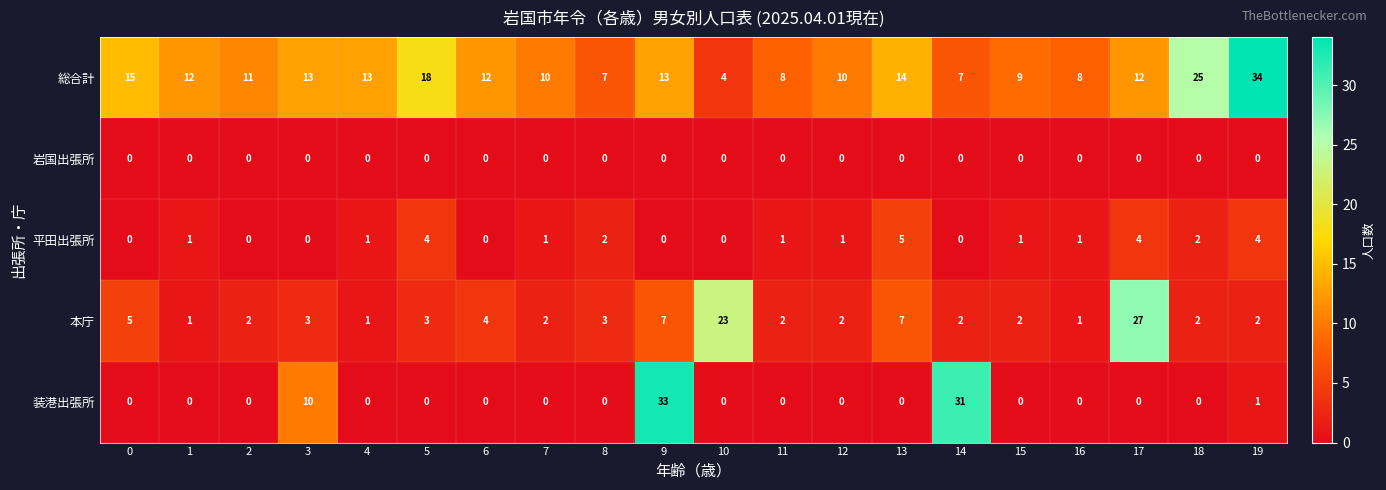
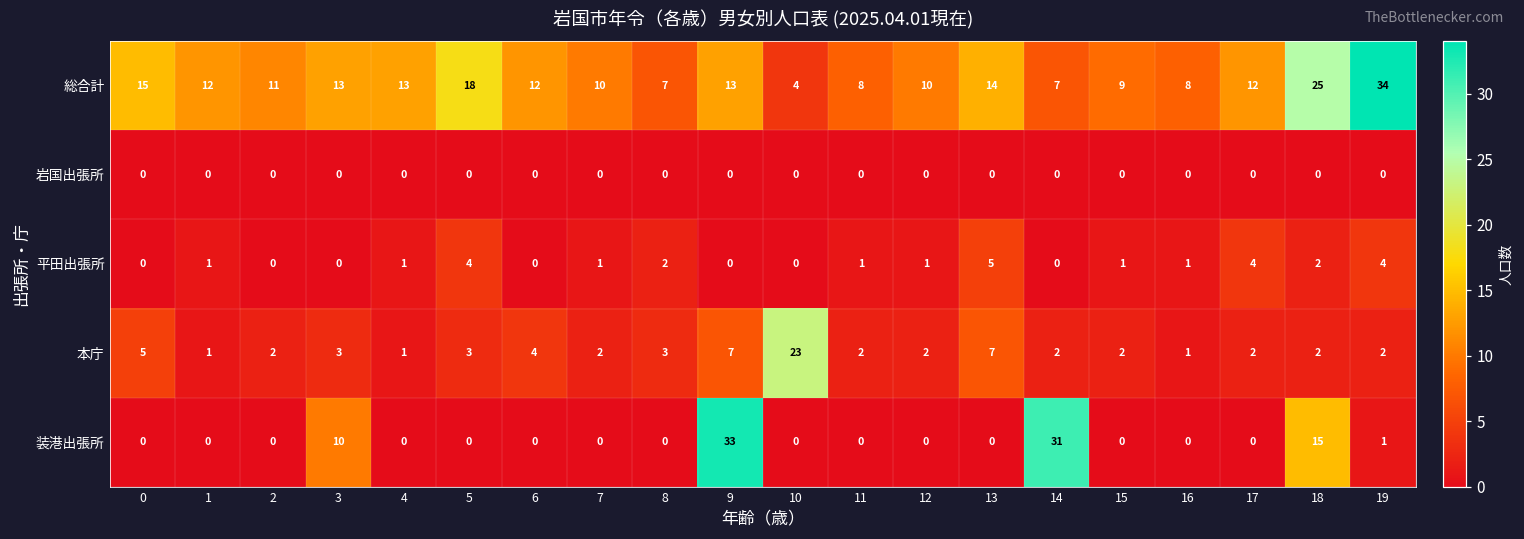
  {
    "総合計": {
      "0": 15,
      "1": 12,
      "2": 11,
      "3": 13,
      "4": 13,
      "5": 18,
      "6": 12,
      "7": 10,
      "8": 7,
      "9": 13,
      "10": 4,
      "11": 8,
      "12": 10,
      "13": 14,
      "14": 7,
      "15": 9,
      "16": 8,
      "17": 12,
      "18": 25,
      "19": 34
    },
    "岩国出張所": {
      "0": 0,
      "1": 0,
      "2": 0,
      "3": 0,
      "4": 0,
      "5": 0,
      "6": 0,
      "7": 0,
      "8": 0,
      "9": 0,
      "10": 0,
      "11": 0,
      "12": 0,
      "13": 0,
      "14": 0,
      "15": 0,
      "16": 0,
      "17": 0,
      "18": 0,
      "19": 0
    },
    "平田出張所": {
      "0": 0,
      "1": 1,
      "2": 0,
      "3": 0,
      "4": 1,
      "5": 4,
      "6": 0,
      "7": 1,
      "8": 2,
      "9": 0,
      "10": 0,
      "11": 1,
      "12": 1,
      "13": 5,
      "14": 0,
      "15": 1,
      "16": 1,
      "17": 4,
      "18": 2,
      "19": 4
    },
    "本庁": {
      "0": 5,
      "1": 1,
      "2": 2,
      "3": 3,
      "4": 1,
      "5": 3,
      "6": 4,
      "7": 2,
      "8": 3,
      "9": 7,
      "10": 23,
      "11": 2,
      "12": 2,
      "13": 7,
      "14": 2,
      "15": 2,
      "16": 1,
-     "17": 27,
+     "17": 2,
      "18": 2,
      "19": 2
    },
    "装港出張所": {
      "0": 0,
      "1": 0,
      "2": 0,
      "3": 10,
      "4": 0,
      "5": 0,
      "6": 0,
      "7": 0,
      "8": 0,
      "9": 33,
      "10": 0,
      "11": 0,
      "12": 0,
      "13": 0,
      "14": 31,
      "15": 0,
      "16": 0,
      "17": 0,
-     "18": 0,
+     "18": 15,
      "19": 1
    }
  }
